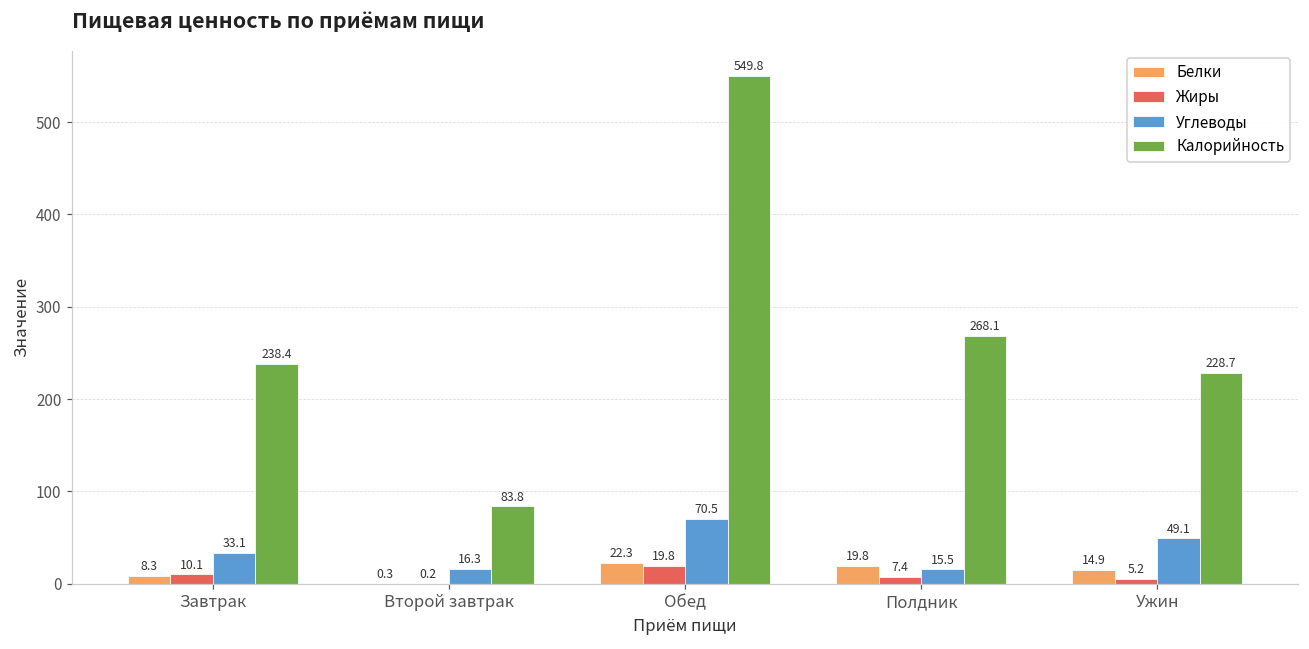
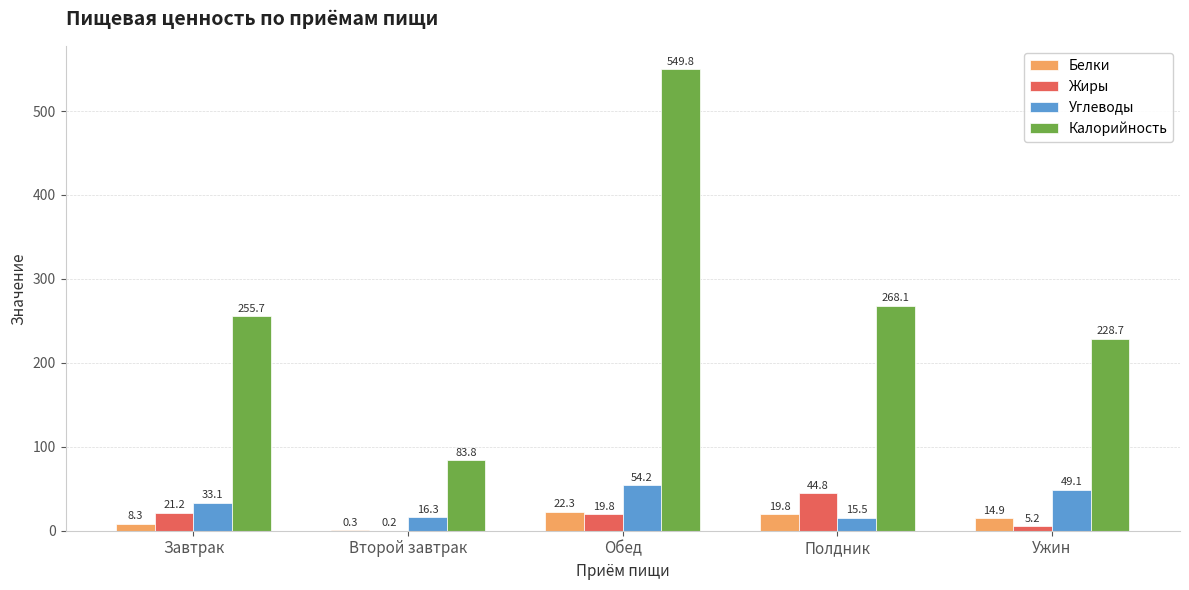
  {
    "Белки": {
      "Завтрак": 8.3,
      "Второй завтрак": 0.3,
      "Обед": 22.3,
      "Полдник": 19.8,
      "Ужин": 14.9
    },
    "Жиры": {
-     "Завтрак": 10.1,
+     "Завтрак": 21.2,
      "Второй завтрак": 0.2,
      "Обед": 19.8,
-     "Полдник": 7.4,
+     "Полдник": 44.8,
      "Ужин": 5.2
    },
    "Углеводы": {
      "Завтрак": 33.1,
      "Второй завтрак": 16.3,
-     "Обед": 70.5,
+     "Обед": 54.2,
      "Полдник": 15.5,
      "Ужин": 49.1
    },
    "Калорийность": {
-     "Завтрак": 238.4,
+     "Завтрак": 255.7,
      "Второй завтрак": 83.8,
      "Обед": 549.8,
      "Полдник": 268.1,
      "Ужин": 228.7
    }
  }
